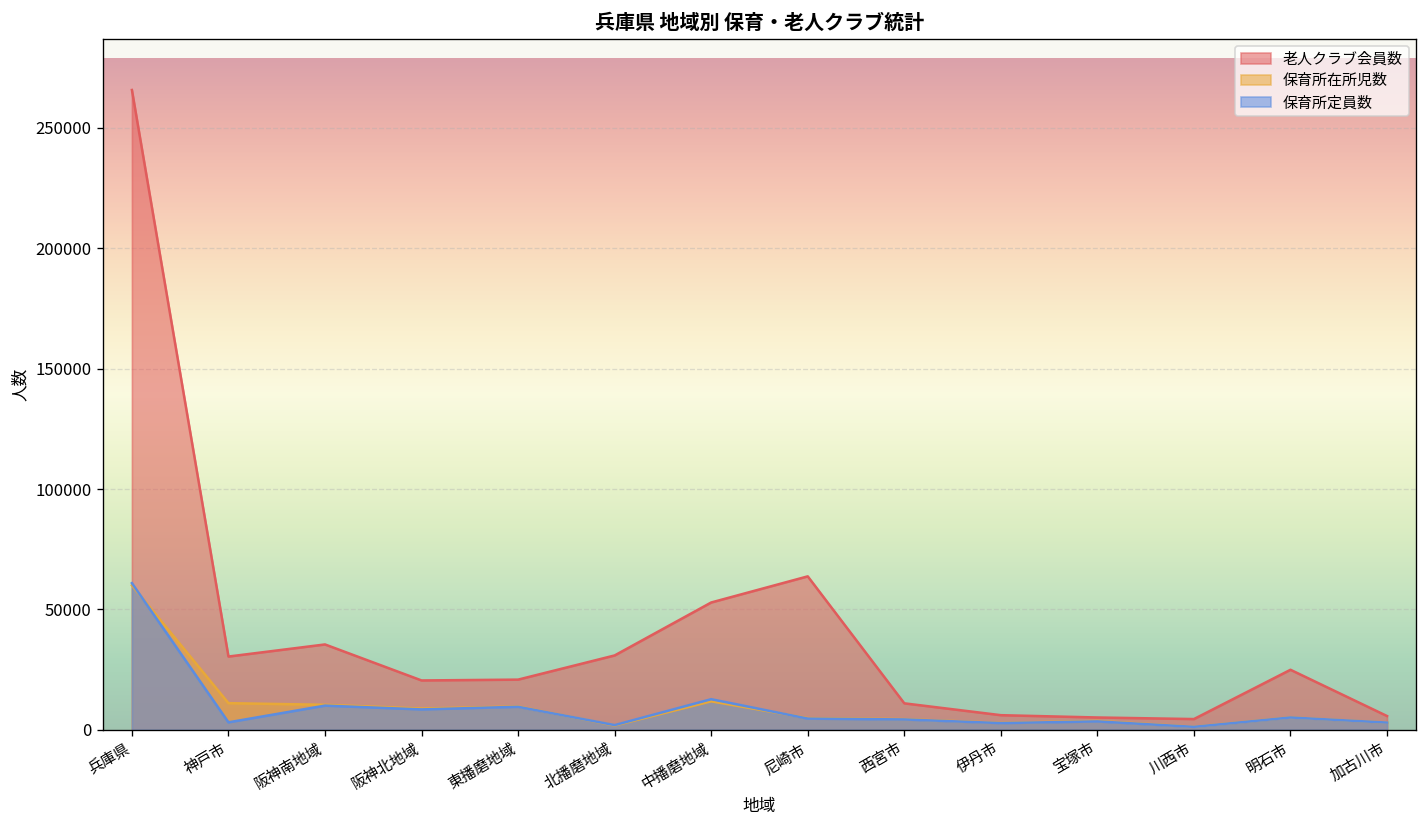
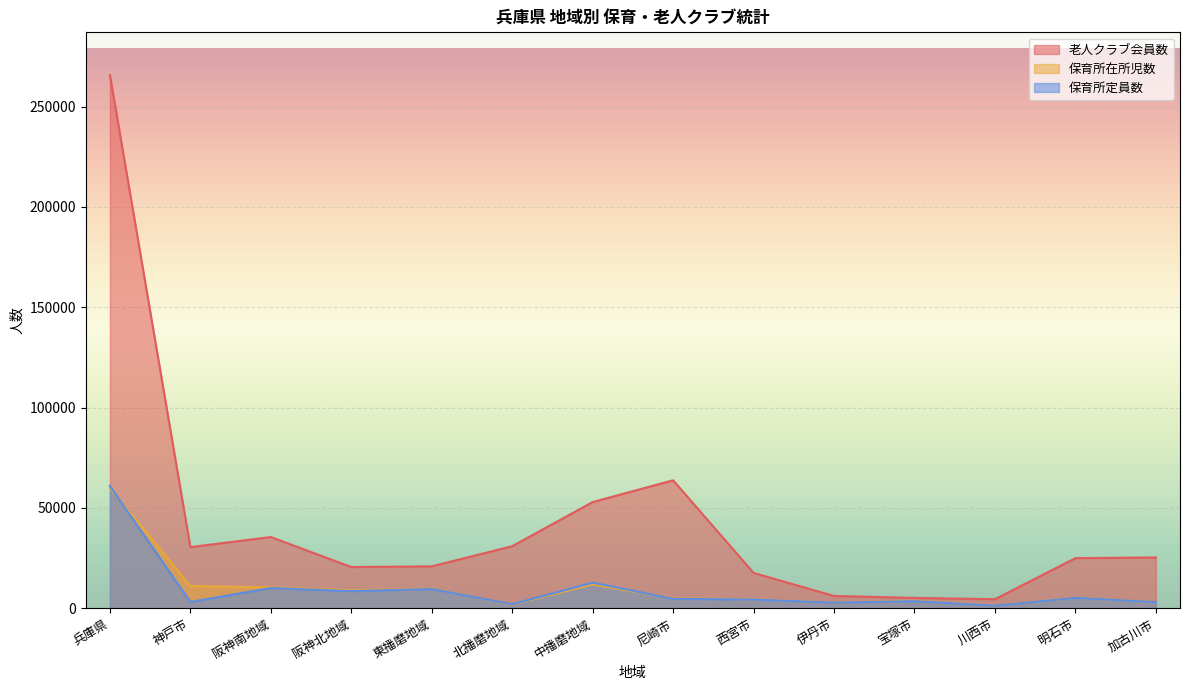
  {
    "老人クラブ会員数": {
      "兵庫県": 266000,
      "神戸市": 30000,
      "阪神南地域": 35000,
      "阪神北地域": 21000,
      "東播磨地域": 21000,
      "北播磨地域": 31000,
      "中播磨地域": 53000,
      "尼崎市": 64000,
-     "西宮市": 11000,
+     "西宮市": 18000,
      "伊丹市": 6000,
      "宝塚市": 5000,
      "川西市": 4000,
      "明石市": 25000,
-     "加古川市": 6000
+     "加古川市": 25000
    },
    "保育所在所児数": {
      "神戸市": 11000
    },
    "保育所定員数": {
      "神戸市": 3000
    }
  }
